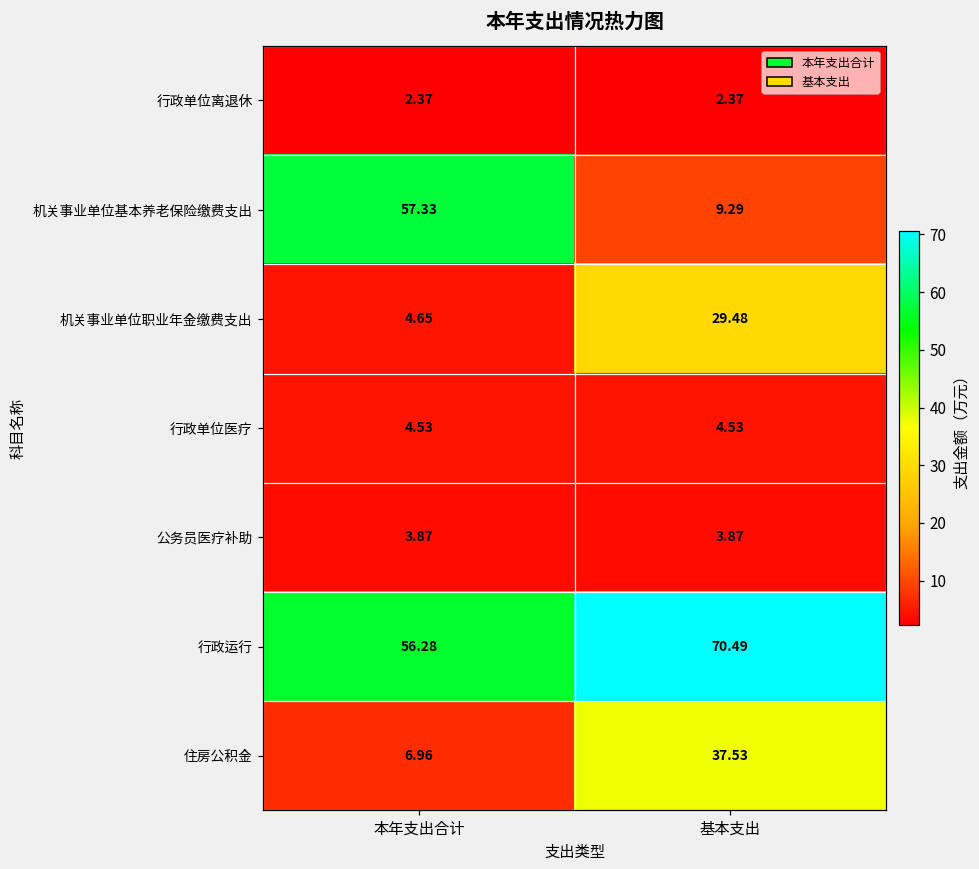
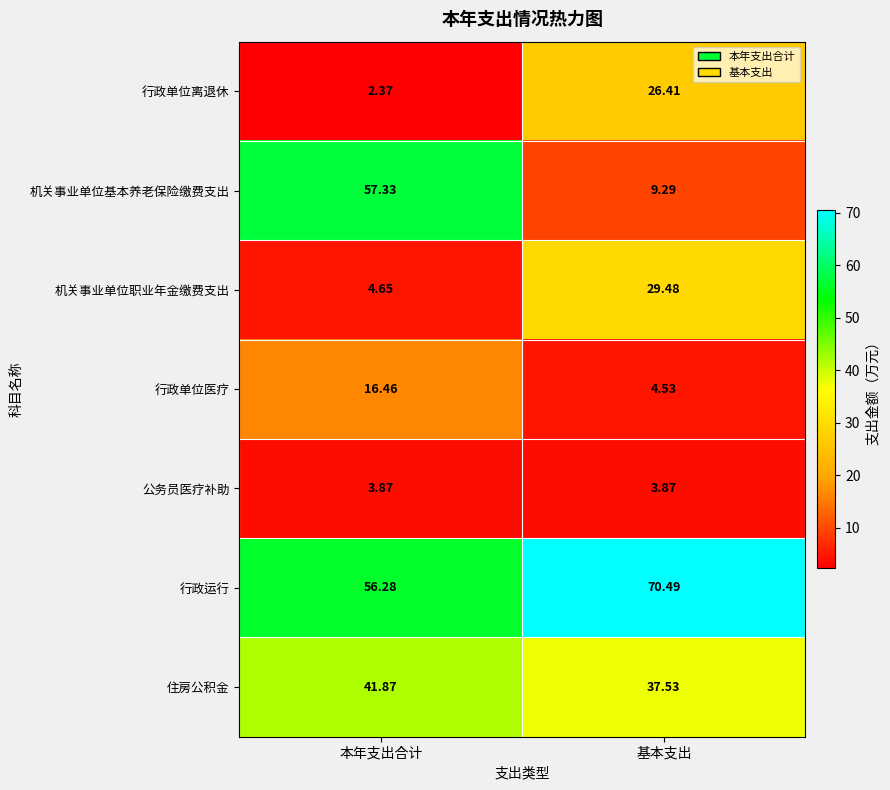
  {
    "行政单位离退休": {
      "本年支出合计": 2.37,
-     "基本支出": 2.37
+     "基本支出": 26.41
    },
    "机关事业单位基本养老保险缴费支出": {
      "本年支出合计": 57.33,
      "基本支出": 9.29
    },
    "机关事业单位职业年金缴费支出": {
      "本年支出合计": 4.65,
      "基本支出": 29.48
    },
    "行政单位医疗": {
-     "本年支出合计": 4.53,
+     "本年支出合计": 16.46,
      "基本支出": 4.53
    },
    "公务员医疗补助": {
      "本年支出合计": 3.87,
      "基本支出": 3.87
    },
    "行政运行": {
      "本年支出合计": 56.28,
      "基本支出": 70.49
    },
    "住房公积金": {
-     "本年支出合计": 6.96,
+     "本年支出合计": 41.87,
      "基本支出": 37.53
    }
  }
